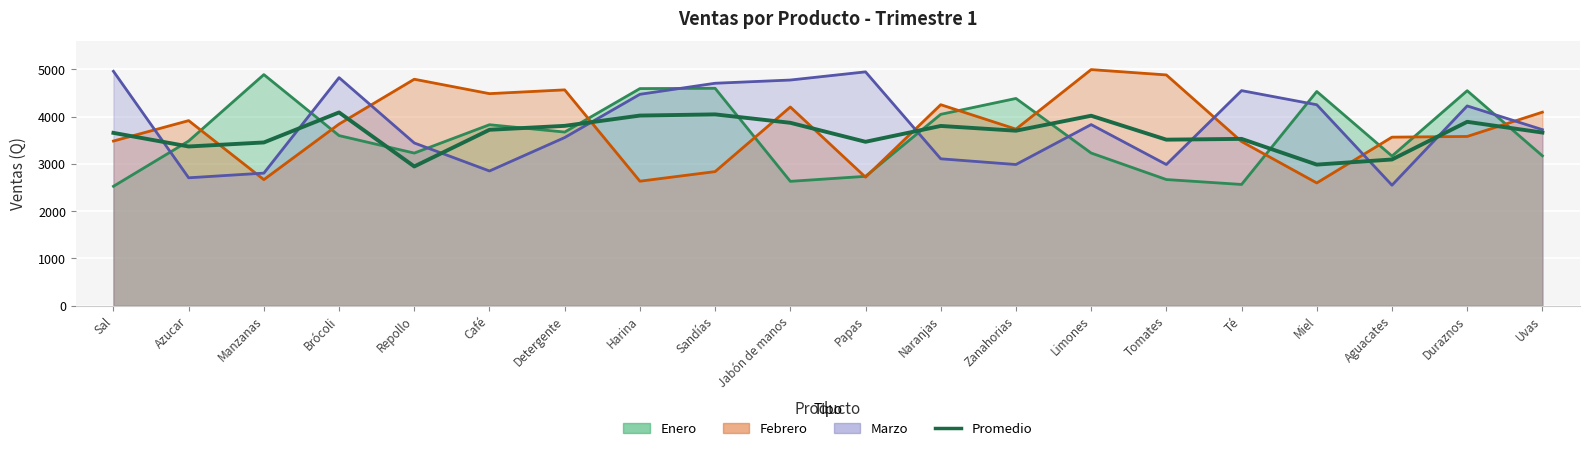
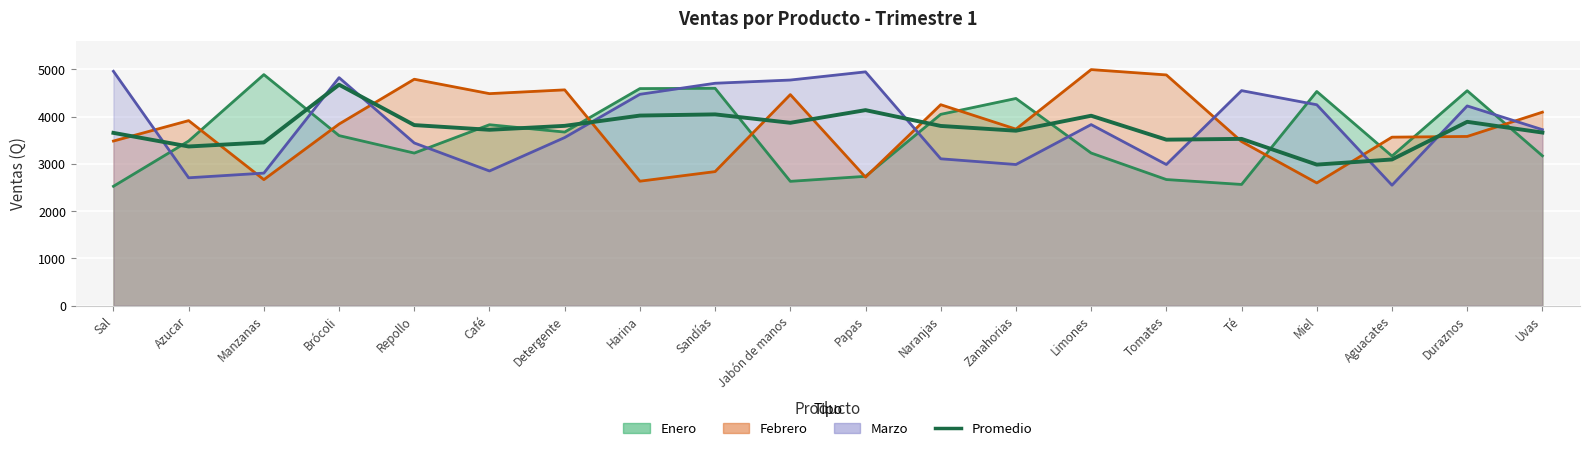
  {
    "Enero": {
      "Sal": 2500,
      "Azucar": 3500,
      "Manzanas": 4900,
      "Brócoli": 3600,
      "Repollo": 3200,
      "Café": 3800,
      "Detergente": 3700,
      "Harina": 4600,
      "Sandías": 4600,
      "Jabón de manos": 2600,
      "Naranjas": 4000,
      "Zanahorias": 4400,
      "Limones": 3200,
      "Tomates": 2700,
      "Té": 2600,
      "Miel": 4500,
      "Aguacates": 3200,
      "Duraznos": 4500,
      "Uvas": 3200
    },
    "Febrero": {
      "Sal": 3500,
      "Azucar": 3900,
      "Manzanas": 2700,
      "Brócoli": 3800,
      "Repollo": 4800,
      "Café": 4500,
      "Detergente": 4600,
      "Harina": 2600,
      "Sandías": 2800,
-     "Jabón de manos": 4200,
+     "Jabón de manos": 4500,
      "Naranjas": 4300,
      "Limones": 5000,
      "Tomates": 4900,
      "Té": 3500,
      "Miel": 2600,
      "Aguacates": 3600,
      "Duraznos": 3600,
      "Uvas": 4100
    },
    "Marzo": {
      "Sal": 5000,
      "Azucar": 2700,
      "Manzanas": 2800,
      "Brócoli": 4800,
      "Repollo": 3400,
      "Café": 2900,
      "Detergente": 3600,
      "Harina": 4500,
      "Sandías": 4700,
      "Jabón de manos": 4800,
      "Papas": 4900,
      "Naranjas": 3100,
      "Zanahorias": 3000,
      "Limones": 3800,
      "Tomates": 3000,
      "Té": 4600,
      "Miel": 4300,
      "Aguacates": 2500,
      "Duraznos": 4200,
      "Uvas": 3700
    },
    "Promedio": {
      "Sal": 3700,
      "Azucar": 3400,
      "Manzanas": 3500,
-     "Brócoli": 4100,
-     "Repollo": 2900,
+     "Brócoli": 4700,
+     "Repollo": 3800,
      "Café": 3700,
      "Detergente": 3800,
      "Harina": 4000,
      "Sandías": 4000,
      "Jabón de manos": 3900,
-     "Papas": 3500,
+     "Papas": 4100,
      "Naranjas": 3800,
      "Limones": 4000,
      "Tomates": 3500,
      "Té": 3500,
      "Miel": 3000,
      "Aguacates": 3100,
      "Duraznos": 3900,
      "Uvas": 3700
    }
  }
